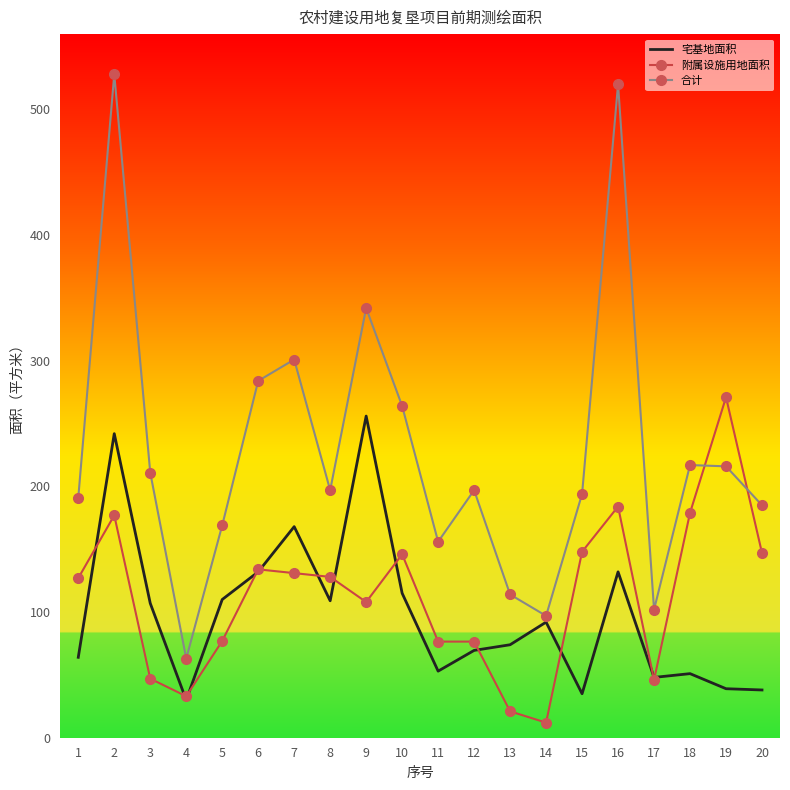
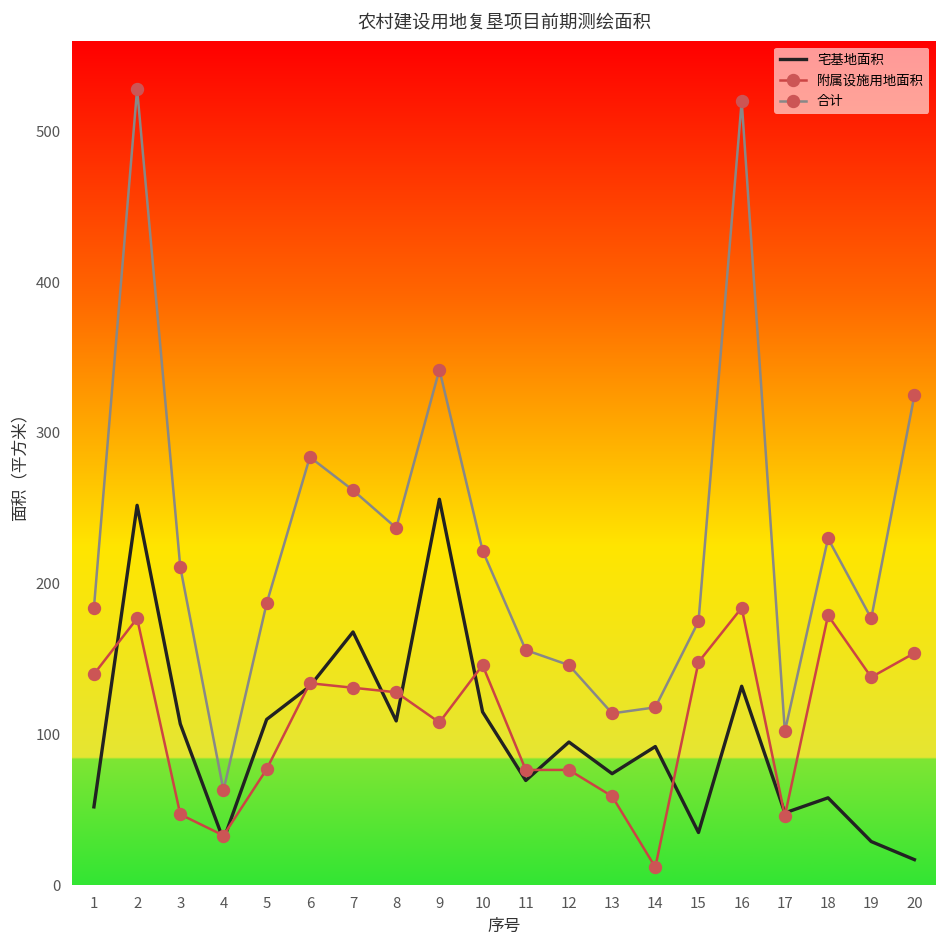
  {
    "宅基地面积": {
-     "1": 64,
-     "2": 242,
+     "1": 52,
+     "2": 252,
      "3": 107,
      "4": 30,
      "5": 110,
      "7": 168,
      "8": 109,
      "9": 256,
      "10": 115,
-     "11": 53,
-     "12": 70,
+     "11": 70,
+     "12": 95,
      "13": 74,
      "14": 92,
      "15": 35,
      "16": 132,
-     "18": 51,
-     "19": 39,
-     "20": 38
+     "18": 58,
+     "19": 29,
+     "20": 17
    },
    "附属设施用地面积": {
-     "1": 127,
+     "1": 140,
      "2": 177,
      "3": 47,
      "4": 33,
      "5": 77,
      "7": 131,
      "8": 128,
      "9": 108,
      "10": 146,
      "11": 77,
      "12": 77,
-     "13": 21,
+     "13": 59,
      "14": 12,
      "15": 148,
      "16": 184,
      "18": 179,
-     "19": 271,
-     "20": 147
+     "19": 138,
+     "20": 154
    },
    "合计": {
-     "1": 191,
+     "1": 184,
      "2": 528,
      "3": 211,
      "4": 63,
-     "5": 169,
+     "5": 187,
      "6": 284,
-     "7": 301,
-     "8": 197,
+     "7": 262,
+     "8": 237,
      "9": 342,
-     "10": 264,
+     "10": 222,
      "11": 156,
-     "12": 197,
+     "12": 146,
      "13": 114,
-     "14": 97,
-     "15": 194,
+     "14": 118,
+     "15": 175,
      "16": 520,
      "17": 102,
-     "18": 217,
-     "19": 216,
-     "20": 185
+     "18": 230,
+     "19": 177,
+     "20": 325
    }
  }
